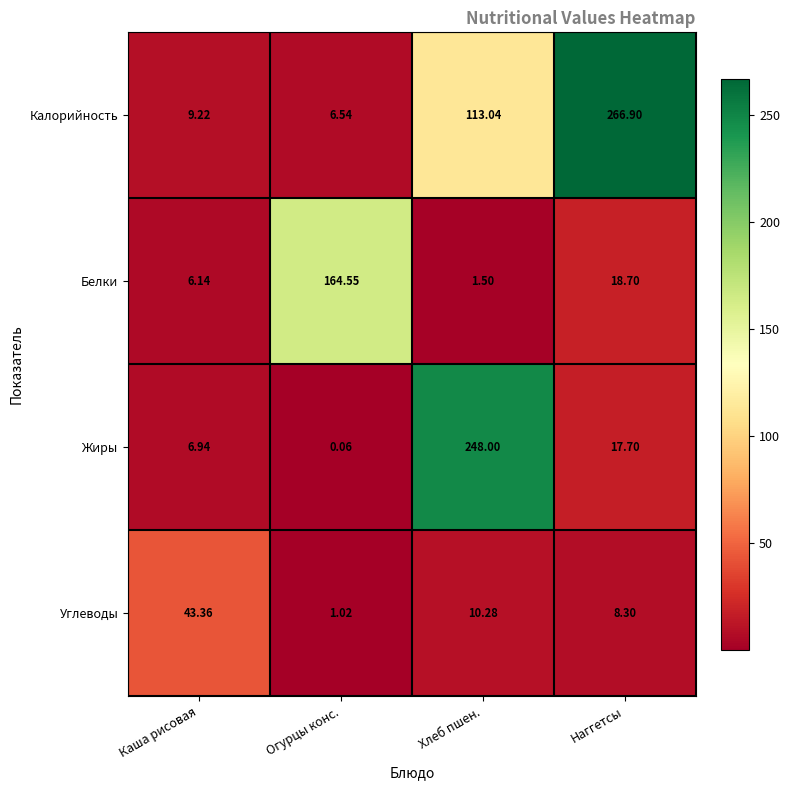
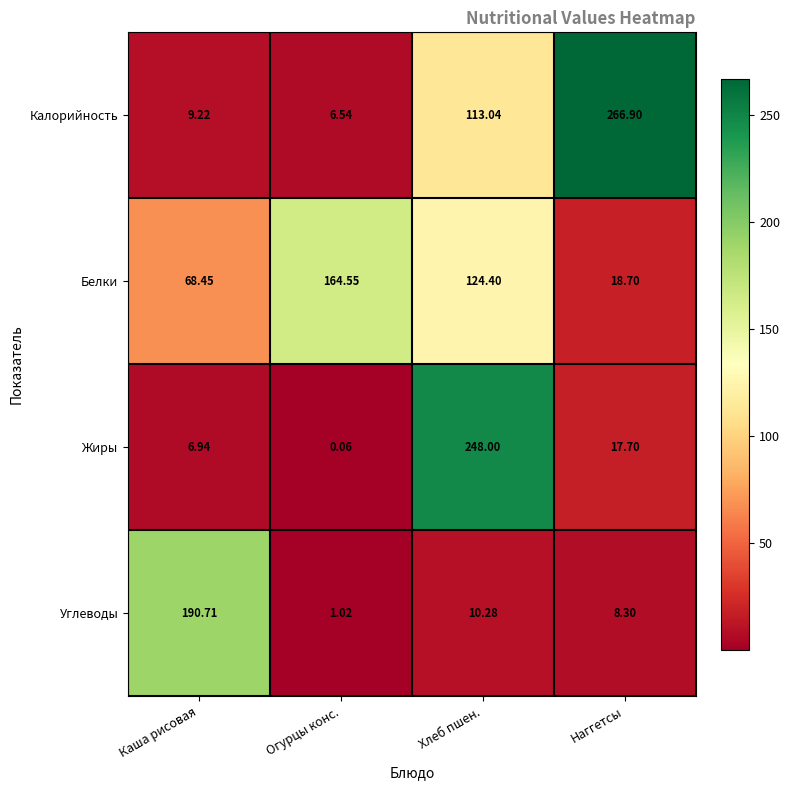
  {
    "Калорийность": {
      "Каша рисовая": 9.22,
      "Огурцы конс.": 6.54,
      "Хлеб пшен.": 113.04,
      "Наггетсы": 266.90
    },
    "Белки": {
-     "Каша рисовая": 6.14,
+     "Каша рисовая": 68.45,
      "Огурцы конс.": 164.55,
-     "Хлеб пшен.": 1.50,
+     "Хлеб пшен.": 124.40,
      "Наггетсы": 18.70
    },
    "Жиры": {
      "Каша рисовая": 6.94,
      "Огурцы конс.": 0.06,
      "Хлеб пшен.": 248.00,
      "Наггетсы": 17.70
    },
    "Углеводы": {
-     "Каша рисовая": 43.36,
+     "Каша рисовая": 190.71,
      "Огурцы конс.": 1.02,
      "Хлеб пшен.": 10.28,
      "Наггетсы": 8.30
    }
  }
